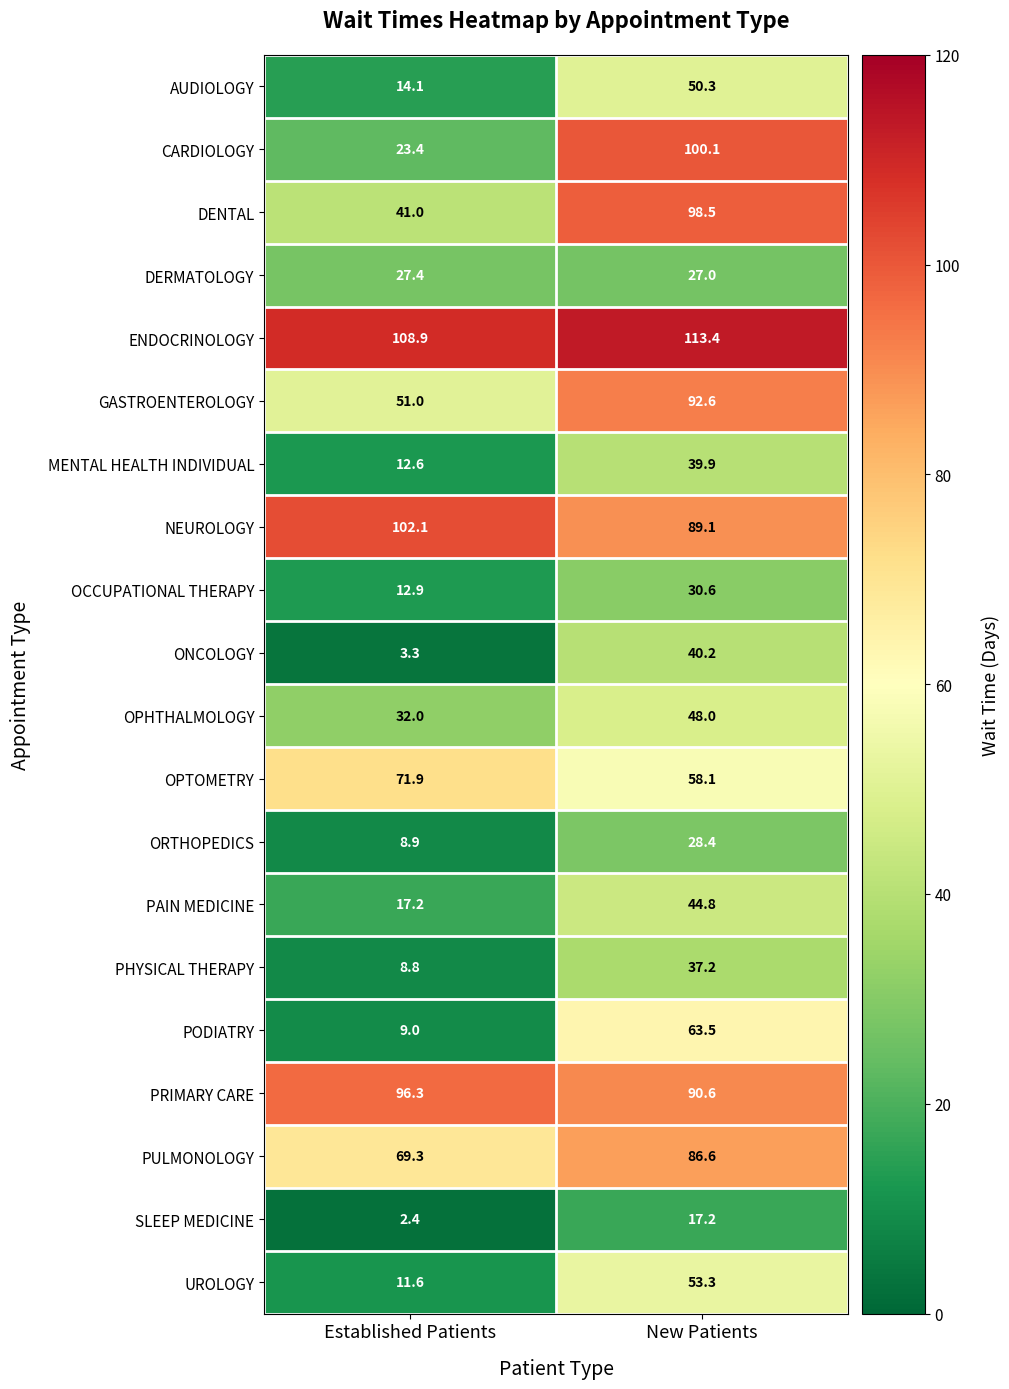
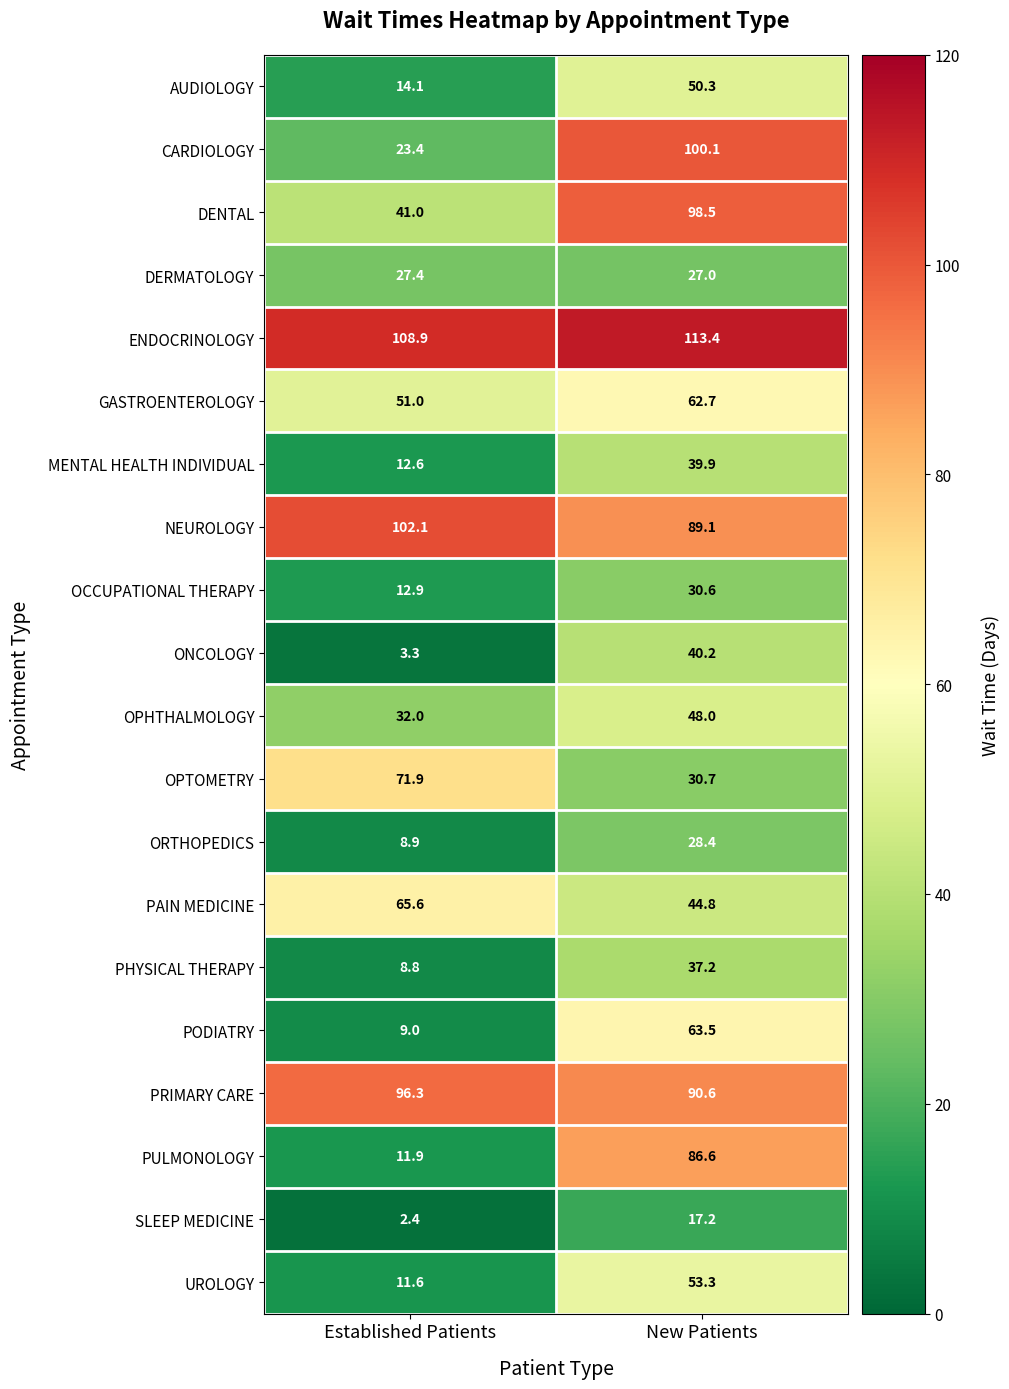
  {
    "AUDIOLOGY": {
      "Established Patients": 14.1,
      "New Patients": 50.3
    },
    "CARDIOLOGY": {
      "Established Patients": 23.4,
      "New Patients": 100.1
    },
    "DENTAL": {
      "Established Patients": 41.0,
      "New Patients": 98.5
    },
    "DERMATOLOGY": {
      "Established Patients": 27.4,
      "New Patients": 27.0
    },
    "ENDOCRINOLOGY": {
      "Established Patients": 108.9,
      "New Patients": 113.4
    },
    "GASTROENTEROLOGY": {
      "Established Patients": 51.0,
-     "New Patients": 92.6
+     "New Patients": 62.7
    },
    "MENTAL HEALTH INDIVIDUAL": {
      "Established Patients": 12.6,
      "New Patients": 39.9
    },
    "NEUROLOGY": {
      "Established Patients": 102.1,
      "New Patients": 89.1
    },
    "OCCUPATIONAL THERAPY": {
      "Established Patients": 12.9,
      "New Patients": 30.6
    },
    "ONCOLOGY": {
      "Established Patients": 3.3,
      "New Patients": 40.2
    },
    "OPHTHALMOLOGY": {
      "Established Patients": 32.0,
      "New Patients": 48.0
    },
    "OPTOMETRY": {
      "Established Patients": 71.9,
-     "New Patients": 58.1
+     "New Patients": 30.7
    },
    "ORTHOPEDICS": {
      "Established Patients": 8.9,
      "New Patients": 28.4
    },
    "PAIN MEDICINE": {
-     "Established Patients": 17.2,
+     "Established Patients": 65.6,
      "New Patients": 44.8
    },
    "PHYSICAL THERAPY": {
      "Established Patients": 8.8,
      "New Patients": 37.2
    },
    "PODIATRY": {
      "Established Patients": 9.0,
      "New Patients": 63.5
    },
    "PRIMARY CARE": {
      "Established Patients": 96.3,
      "New Patients": 90.6
    },
    "PULMONOLOGY": {
-     "Established Patients": 69.3,
+     "Established Patients": 11.9,
      "New Patients": 86.6
    },
    "SLEEP MEDICINE": {
      "Established Patients": 2.4,
      "New Patients": 17.2
    },
    "UROLOGY": {
      "Established Patients": 11.6,
      "New Patients": 53.3
    }
  }
